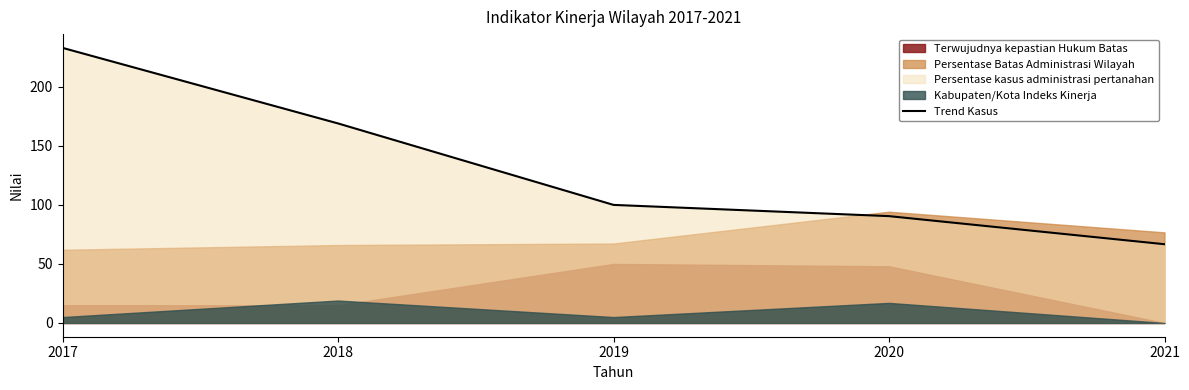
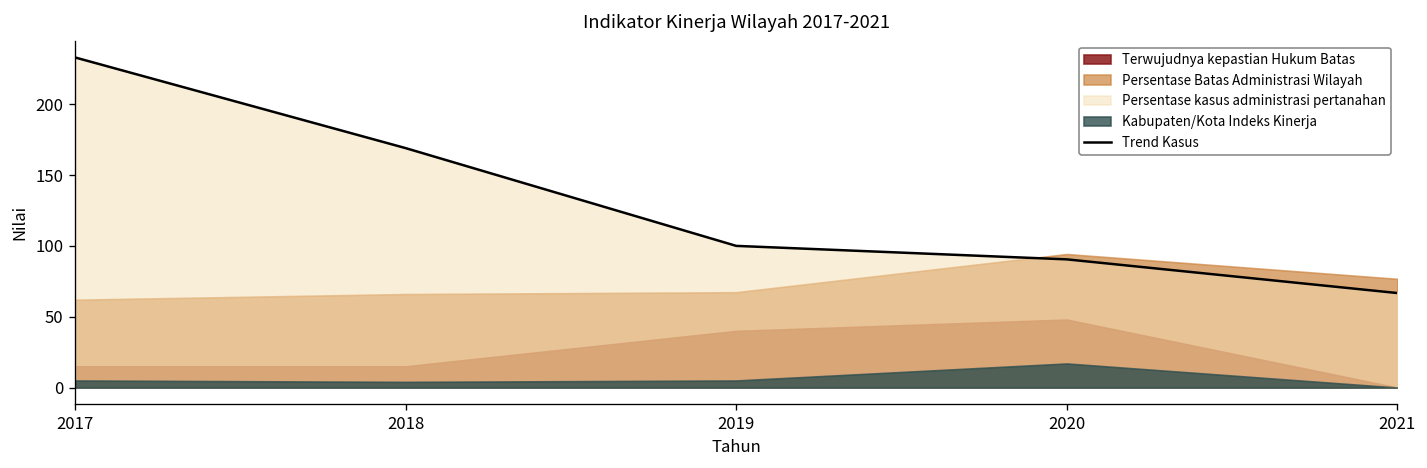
  {
    "Terwujudnya kepastian Hukum Batas": {
      "2017": 15,
      "2018": 15,
-     "2019": 50,
+     "2019": 40,
      "2020": 48
    },
    "Persentase Batas Administrasi Wilayah": {
      "2017": 62,
      "2018": 66,
      "2019": 67,
      "2020": 94,
      "2021": 77
    },
    "Persentase kasus administrasi pertanahan": {
      "2017": 233,
      "2018": 169,
      "2019": 100,
      "2020": 90,
      "2021": 67
    },
    "Kabupaten/Kota Indeks Kinerja": {
      "2017": 5,
-     "2018": 19,
+     "2018": 4,
      "2019": 5,
      "2020": 17
    }
  }
